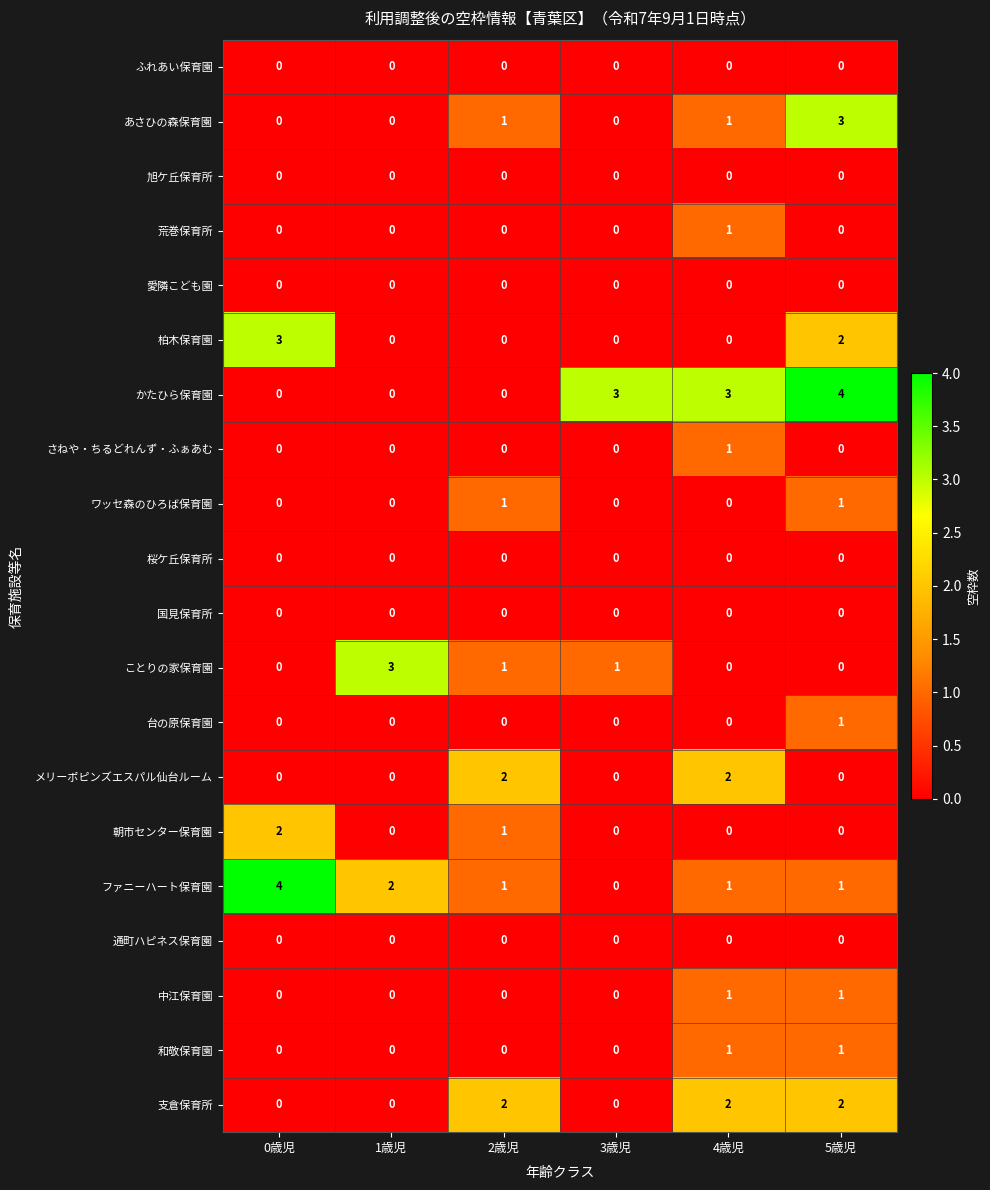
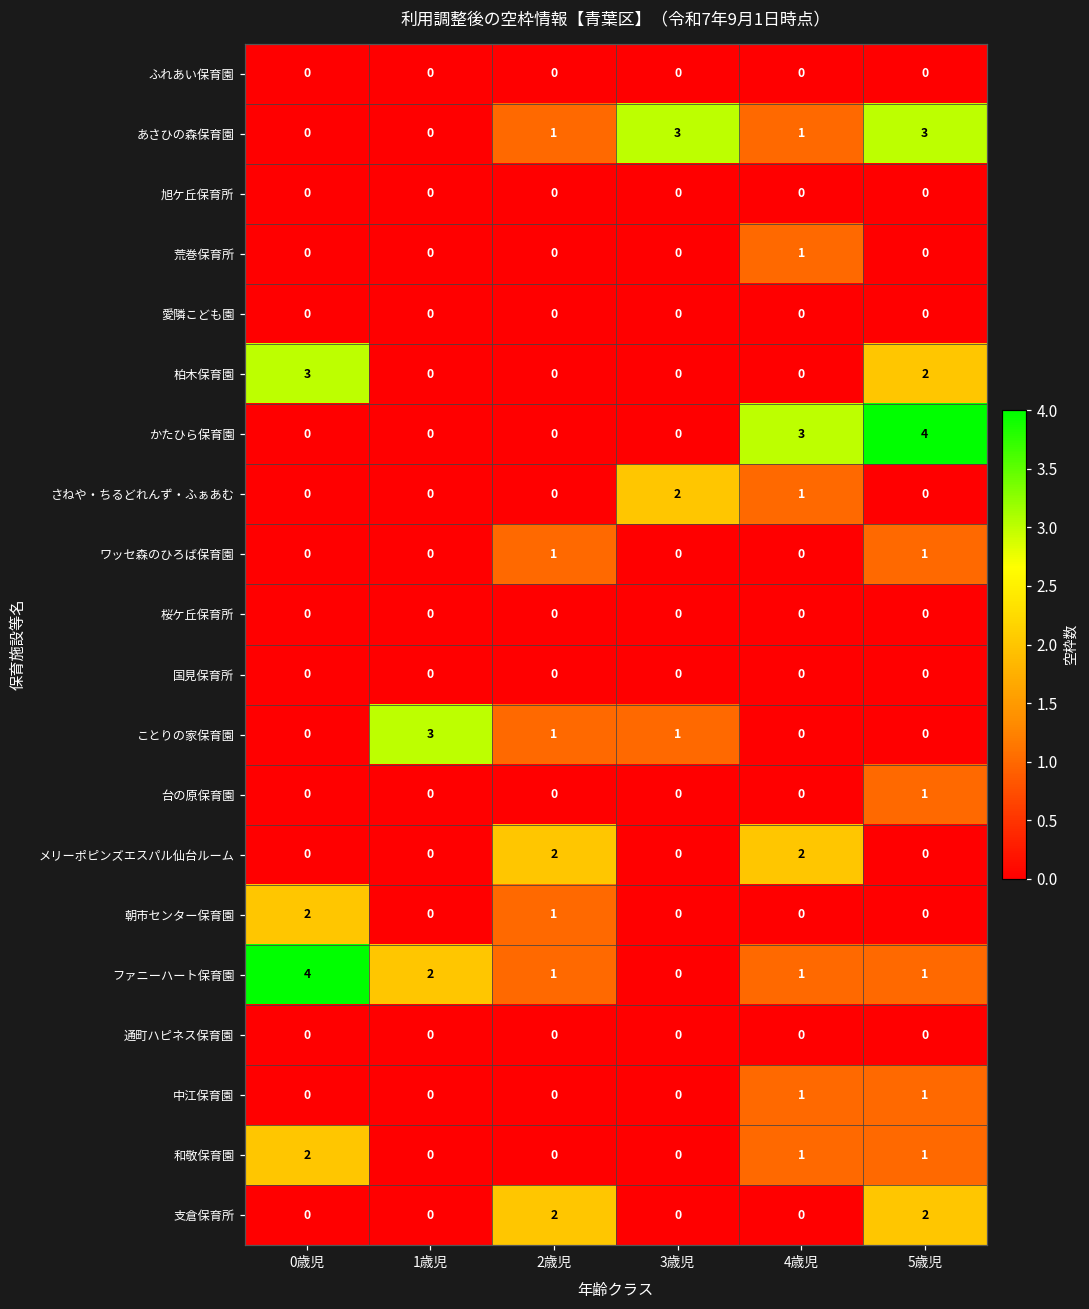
  {
    "ふれあい保育園": {
      "0歳児": 0,
      "1歳児": 0,
      "2歳児": 0,
      "3歳児": 0,
      "4歳児": 0,
      "5歳児": 0
    },
    "あさひの森保育園": {
      "0歳児": 0,
      "1歳児": 0,
      "2歳児": 1,
-     "3歳児": 0,
+     "3歳児": 3,
      "4歳児": 1,
      "5歳児": 3
    },
    "旭ケ丘保育所": {
      "0歳児": 0,
      "1歳児": 0,
      "2歳児": 0,
      "3歳児": 0,
      "4歳児": 0,
      "5歳児": 0
    },
    "荒巻保育所": {
      "0歳児": 0,
      "1歳児": 0,
      "2歳児": 0,
      "3歳児": 0,
      "4歳児": 1,
      "5歳児": 0
    },
    "愛隣こども園": {
      "0歳児": 0,
      "1歳児": 0,
      "2歳児": 0,
      "3歳児": 0,
      "4歳児": 0,
      "5歳児": 0
    },
    "柏木保育園": {
      "0歳児": 3,
      "1歳児": 0,
      "2歳児": 0,
      "3歳児": 0,
      "4歳児": 0,
      "5歳児": 2
    },
    "かたひら保育園": {
      "0歳児": 0,
      "1歳児": 0,
      "2歳児": 0,
-     "3歳児": 3,
+     "3歳児": 0,
      "4歳児": 3,
      "5歳児": 4
    },
    "さねや・ちるどれんず・ふぁあむ": {
      "0歳児": 0,
      "1歳児": 0,
      "2歳児": 0,
-     "3歳児": 0,
+     "3歳児": 2,
      "4歳児": 1,
      "5歳児": 0
    },
    "ワッセ森のひろば保育園": {
      "0歳児": 0,
      "1歳児": 0,
      "2歳児": 1,
      "3歳児": 0,
      "4歳児": 0,
      "5歳児": 1
    },
    "桜ケ丘保育所": {
      "0歳児": 0,
      "1歳児": 0,
      "2歳児": 0,
      "3歳児": 0,
      "4歳児": 0,
      "5歳児": 0
    },
    "国見保育所": {
      "0歳児": 0,
      "1歳児": 0,
      "2歳児": 0,
      "3歳児": 0,
      "4歳児": 0,
      "5歳児": 0
    },
    "ことりの家保育園": {
      "0歳児": 0,
      "1歳児": 3,
      "2歳児": 1,
      "3歳児": 1,
      "4歳児": 0,
      "5歳児": 0
    },
    "台の原保育園": {
      "0歳児": 0,
      "1歳児": 0,
      "2歳児": 0,
      "3歳児": 0,
      "4歳児": 0,
      "5歳児": 1
    },
    "メリーポピンズエスパル仙台ルーム": {
      "0歳児": 0,
      "1歳児": 0,
      "2歳児": 2,
      "3歳児": 0,
      "4歳児": 2,
      "5歳児": 0
    },
    "朝市センター保育園": {
      "0歳児": 2,
      "1歳児": 0,
      "2歳児": 1,
      "3歳児": 0,
      "4歳児": 0,
      "5歳児": 0
    },
    "ファニーハート保育園": {
      "0歳児": 4,
      "1歳児": 2,
      "2歳児": 1,
      "3歳児": 0,
      "4歳児": 1,
      "5歳児": 1
    },
    "通町ハピネス保育園": {
      "0歳児": 0,
      "1歳児": 0,
      "2歳児": 0,
      "3歳児": 0,
      "4歳児": 0,
      "5歳児": 0
    },
    "中江保育園": {
      "0歳児": 0,
      "1歳児": 0,
      "2歳児": 0,
      "3歳児": 0,
      "4歳児": 1,
      "5歳児": 1
    },
    "和敬保育園": {
-     "0歳児": 0,
+     "0歳児": 2,
      "1歳児": 0,
      "2歳児": 0,
      "3歳児": 0,
      "4歳児": 1,
      "5歳児": 1
    },
    "支倉保育所": {
      "0歳児": 0,
      "1歳児": 0,
      "2歳児": 2,
      "3歳児": 0,
-     "4歳児": 2,
+     "4歳児": 0,
      "5歳児": 2
    }
  }
